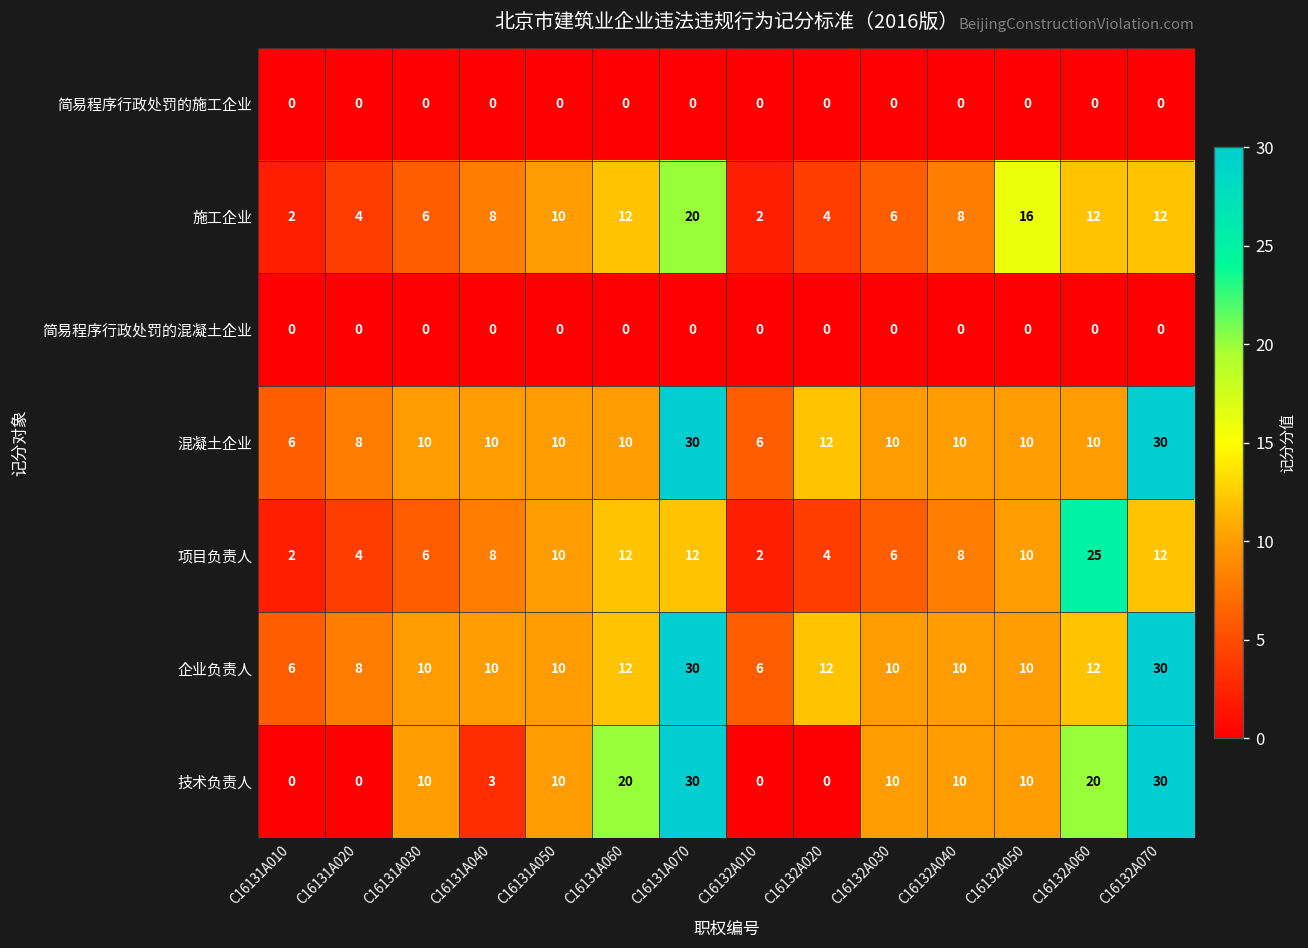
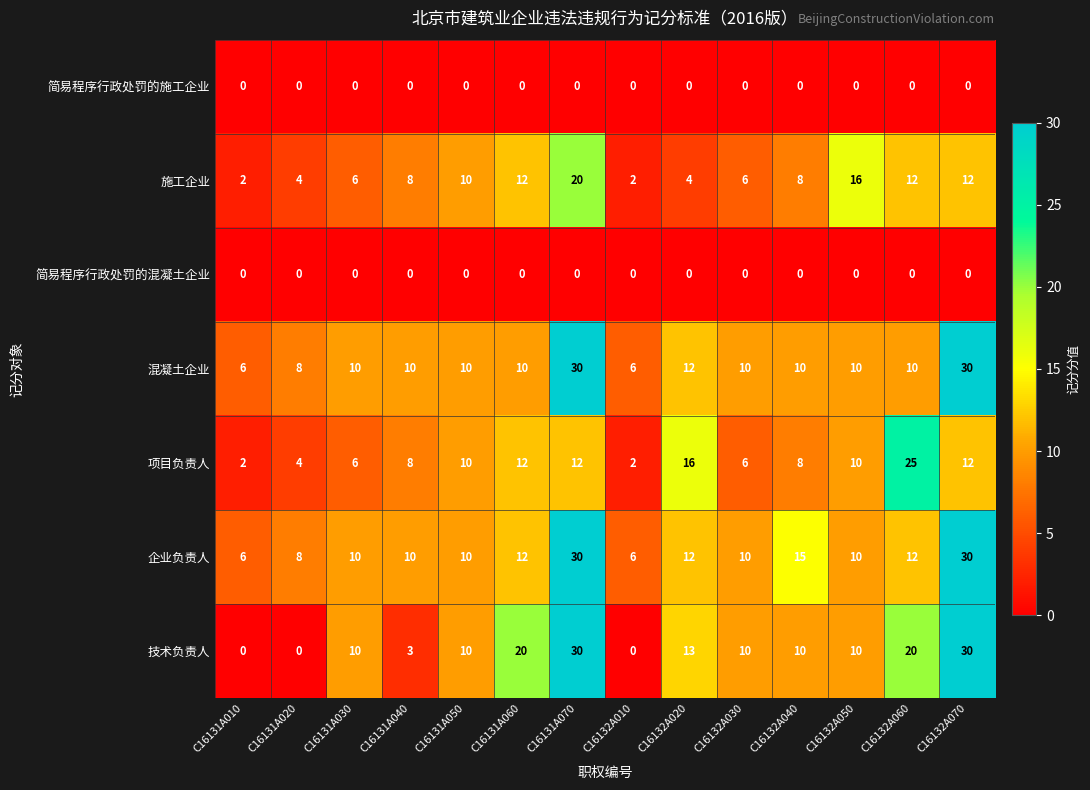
  {
    "简易程序行政处罚的施工企业": {
      "C16131A010": 0,
      "C16131A020": 0,
      "C16131A030": 0,
      "C16131A040": 0,
      "C16131A050": 0,
      "C16131A060": 0,
      "C16131A070": 0,
      "C16132A010": 0,
      "C16132A020": 0,
      "C16132A030": 0,
      "C16132A040": 0,
      "C16132A050": 0,
      "C16132A060": 0,
      "C16132A070": 0
    },
    "施工企业": {
      "C16131A010": 2,
      "C16131A020": 4,
      "C16131A030": 6,
      "C16131A040": 8,
      "C16131A050": 10,
      "C16131A060": 12,
      "C16131A070": 20,
      "C16132A010": 2,
      "C16132A020": 4,
      "C16132A030": 6,
      "C16132A040": 8,
      "C16132A050": 16,
      "C16132A060": 12,
      "C16132A070": 12
    },
    "简易程序行政处罚的混凝土企业": {
      "C16131A010": 0,
      "C16131A020": 0,
      "C16131A030": 0,
      "C16131A040": 0,
      "C16131A050": 0,
      "C16131A060": 0,
      "C16131A070": 0,
      "C16132A010": 0,
      "C16132A020": 0,
      "C16132A030": 0,
      "C16132A040": 0,
      "C16132A050": 0,
      "C16132A060": 0,
      "C16132A070": 0
    },
    "混凝土企业": {
      "C16131A010": 6,
      "C16131A020": 8,
      "C16131A030": 10,
      "C16131A040": 10,
      "C16131A050": 10,
      "C16131A060": 10,
      "C16131A070": 30,
      "C16132A010": 6,
      "C16132A020": 12,
      "C16132A030": 10,
      "C16132A040": 10,
      "C16132A050": 10,
      "C16132A060": 10,
      "C16132A070": 30
    },
    "项目负责人": {
      "C16131A010": 2,
      "C16131A020": 4,
      "C16131A030": 6,
      "C16131A040": 8,
      "C16131A050": 10,
      "C16131A060": 12,
      "C16131A070": 12,
      "C16132A010": 2,
-     "C16132A020": 4,
+     "C16132A020": 16,
      "C16132A030": 6,
      "C16132A040": 8,
      "C16132A050": 10,
      "C16132A060": 25,
      "C16132A070": 12
    },
    "企业负责人": {
      "C16131A010": 6,
      "C16131A020": 8,
      "C16131A030": 10,
      "C16131A040": 10,
      "C16131A050": 10,
      "C16131A060": 12,
      "C16131A070": 30,
      "C16132A010": 6,
      "C16132A020": 12,
      "C16132A030": 10,
-     "C16132A040": 10,
+     "C16132A040": 15,
      "C16132A050": 10,
      "C16132A060": 12,
      "C16132A070": 30
    },
    "技术负责人": {
      "C16131A010": 0,
      "C16131A020": 0,
      "C16131A030": 10,
      "C16131A040": 3,
      "C16131A050": 10,
      "C16131A060": 20,
      "C16131A070": 30,
      "C16132A010": 0,
-     "C16132A020": 0,
+     "C16132A020": 13,
      "C16132A030": 10,
      "C16132A040": 10,
      "C16132A050": 10,
      "C16132A060": 20,
      "C16132A070": 30
    }
  }
